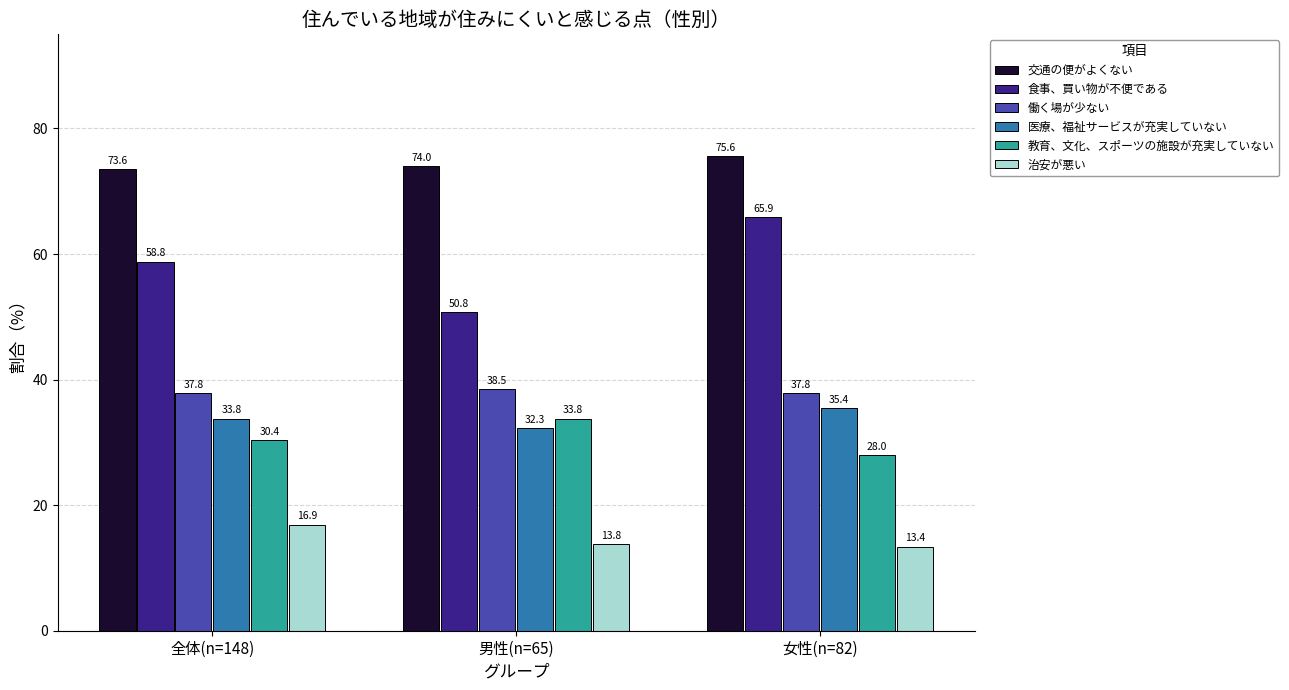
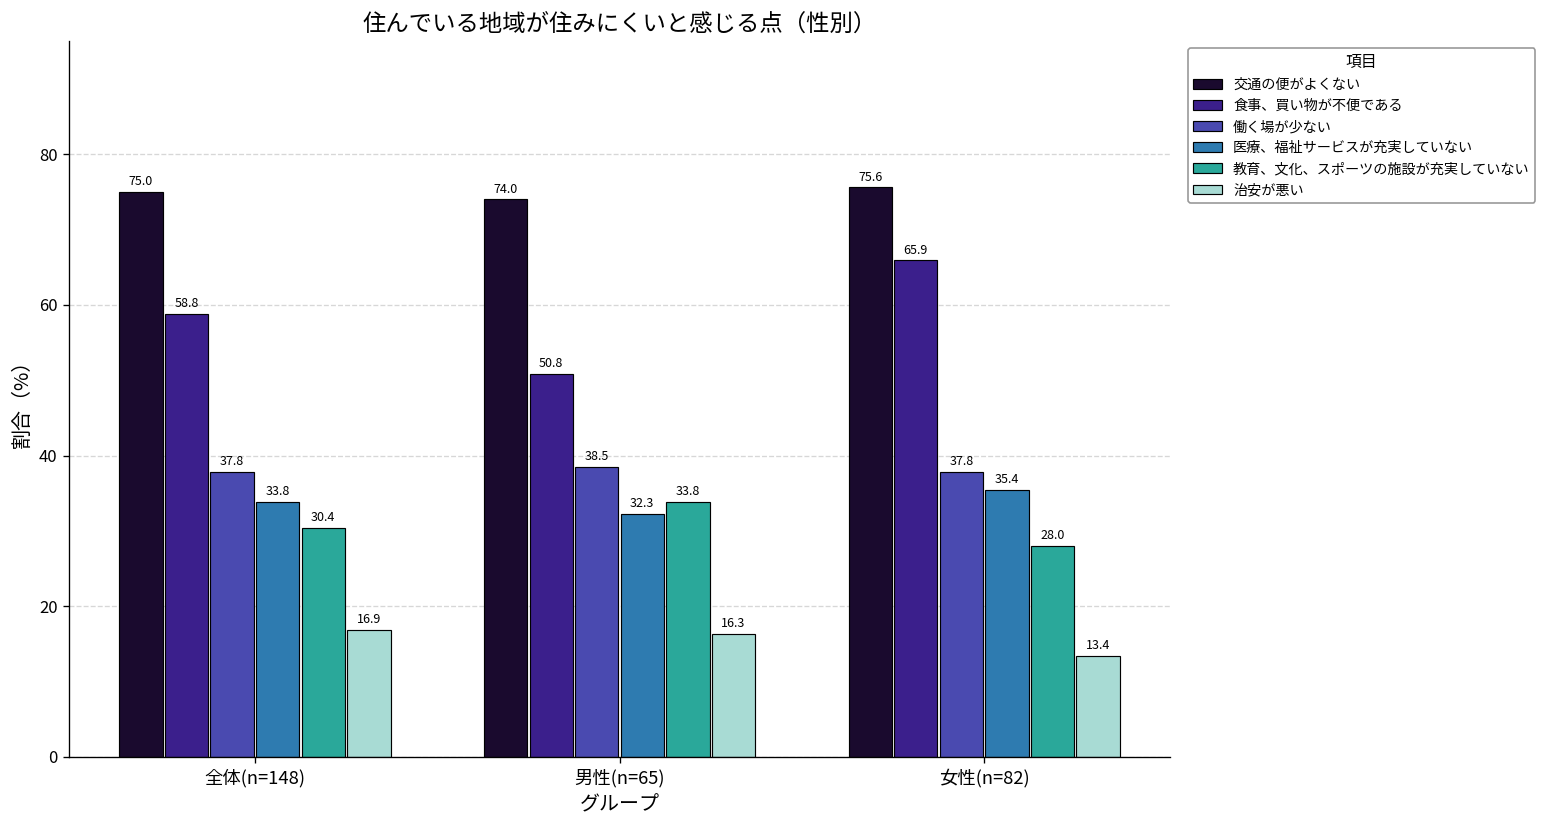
  {
    "交通の便がよくない": {
-     "全体(n=148)": 73.6,
+     "全体(n=148)": 75.0,
      "男性(n=65)": 74.0,
      "女性(n=82)": 75.6
    },
    "治安が悪い": {
      "全体(n=148)": 16.9,
-     "男性(n=65)": 13.8,
+     "男性(n=65)": 16.3,
      "女性(n=82)": 13.4
    }
  }
